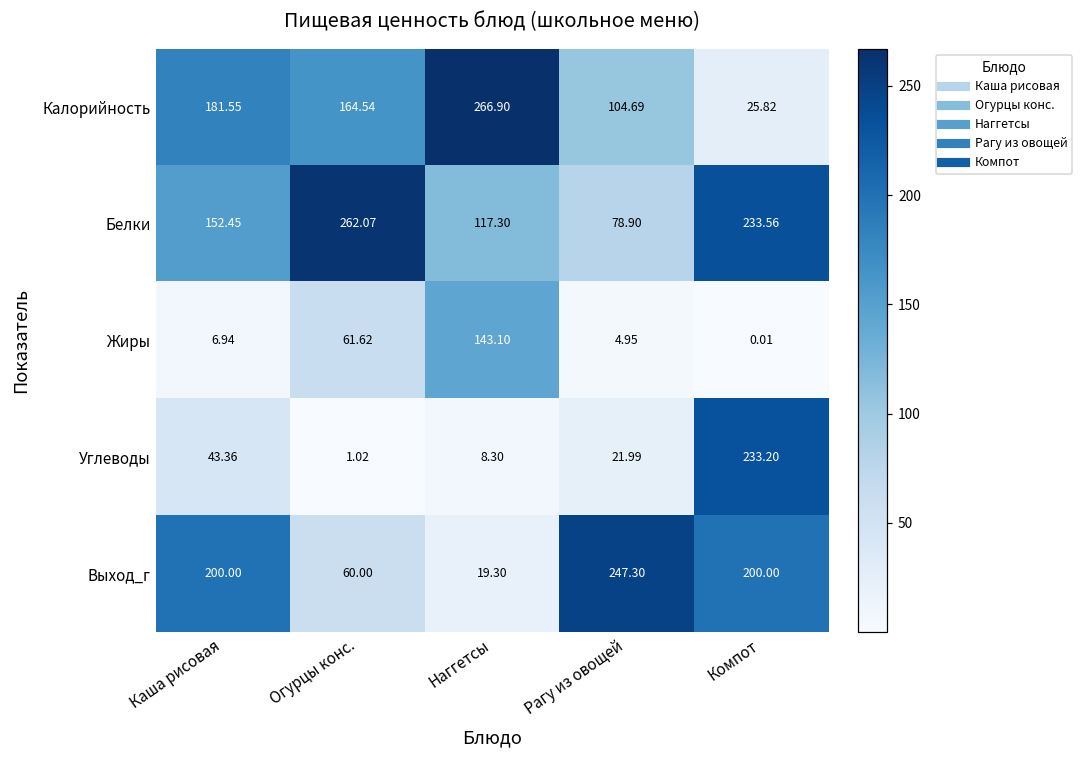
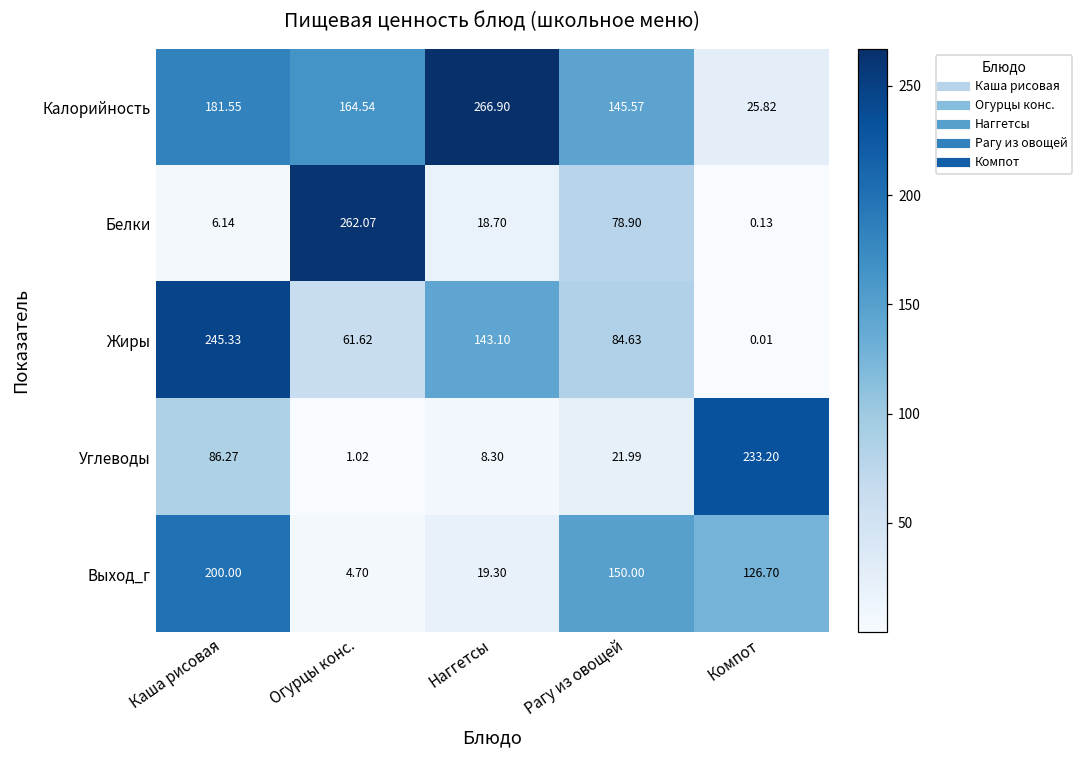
  {
    "Калорийность": {
      "Каша рисовая": 181.55,
      "Огурцы конс.": 164.54,
      "Наггетсы": 266.90,
-     "Рагу из овощей": 104.69,
+     "Рагу из овощей": 145.57,
      "Компот": 25.82
    },
    "Белки": {
-     "Каша рисовая": 152.45,
+     "Каша рисовая": 6.14,
      "Огурцы конс.": 262.07,
-     "Наггетсы": 117.30,
+     "Наггетсы": 18.70,
      "Рагу из овощей": 78.90,
-     "Компот": 233.56
+     "Компот": 0.13
    },
    "Жиры": {
-     "Каша рисовая": 6.94,
+     "Каша рисовая": 245.33,
      "Огурцы конс.": 61.62,
      "Наггетсы": 143.10,
-     "Рагу из овощей": 4.95,
+     "Рагу из овощей": 84.63,
      "Компот": 0.01
    },
    "Углеводы": {
-     "Каша рисовая": 43.36,
+     "Каша рисовая": 86.27,
      "Огурцы конс.": 1.02,
      "Наггетсы": 8.30,
      "Рагу из овощей": 21.99,
      "Компот": 233.20
    },
    "Выход_г": {
      "Каша рисовая": 200.00,
-     "Огурцы конс.": 60.00,
+     "Огурцы конс.": 4.70,
      "Наггетсы": 19.30,
-     "Рагу из овощей": 247.30,
-     "Компот": 200.00
+     "Рагу из овощей": 150.00,
+     "Компот": 126.70
    }
  }
